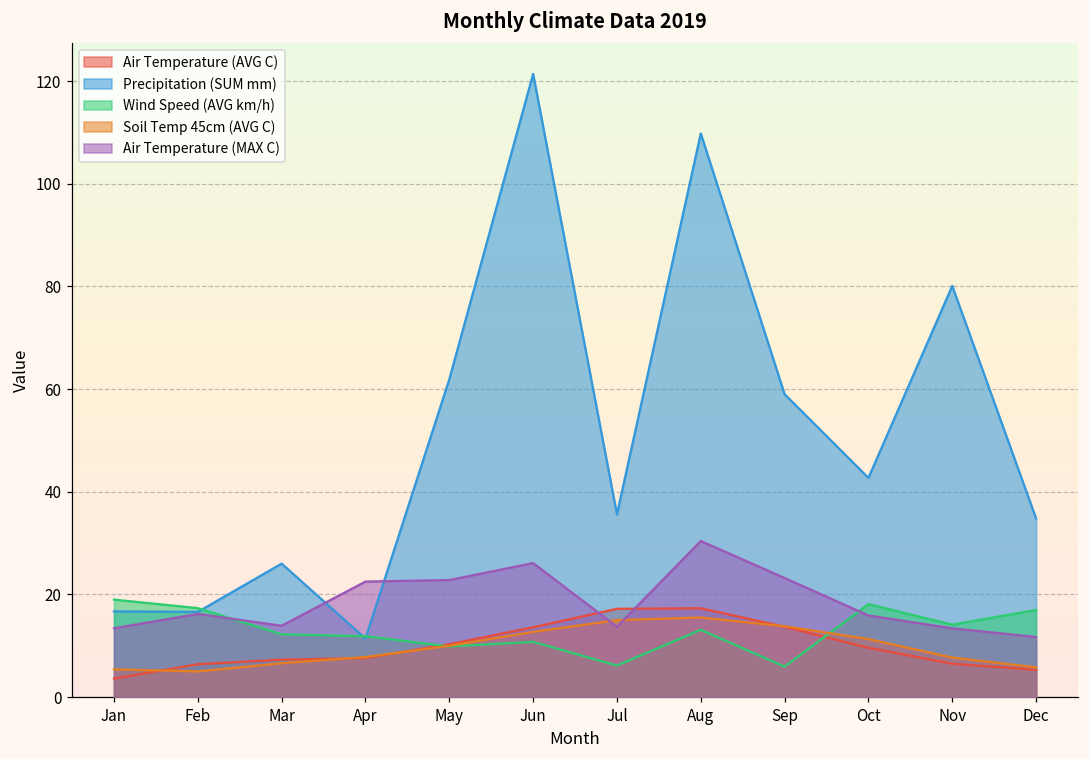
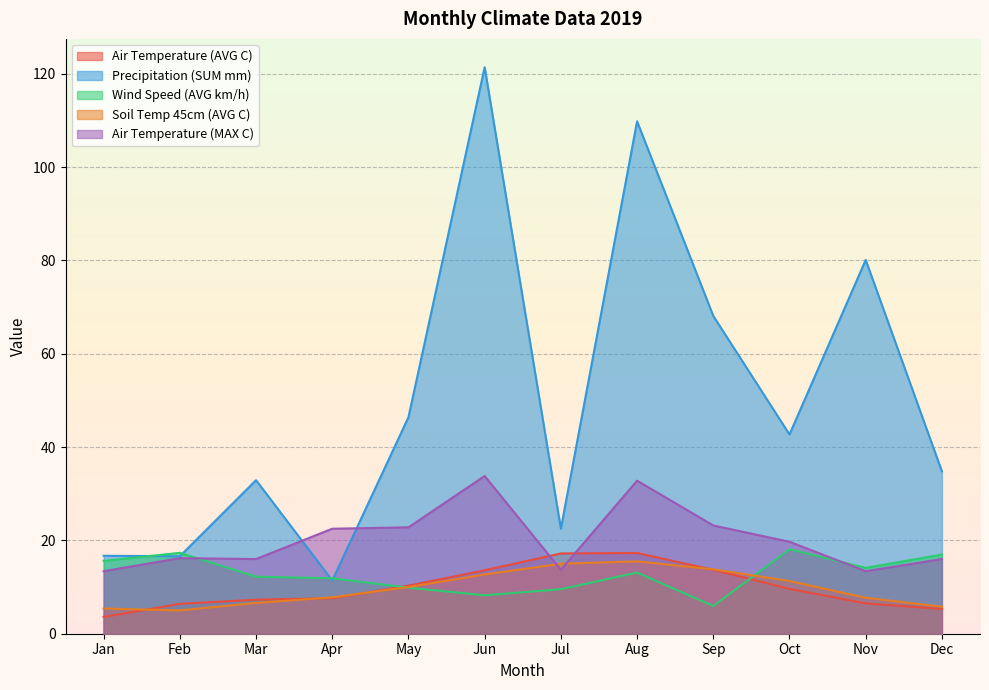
  {
    "Precipitation (SUM mm)": {
      "Jan": 17,
-     "Mar": 26,
-     "May": 62,
+     "Mar": 33,
+     "May": 46,
      "Jun": 121,
-     "Jul": 36,
+     "Jul": 23,
      "Aug": 110,
-     "Sep": 59,
+     "Sep": 68,
      "Oct": 43,
      "Nov": 80,
      "Dec": 35
    },
    "Wind Speed (AVG km/h)": {
-     "Jan": 19,
+     "Jan": 16,
      "Feb": 17,
      "Mar": 12,
-     "Jun": 11,
-     "Jul": 6,
+     "Jun": 8,
+     "Jul": 10,
      "Aug": 13,
      "Sep": 6,
      "Oct": 18,
      "Nov": 14,
      "Dec": 17
    },
    "Air Temperature (MAX C)": {
      "Jan": 13,
-     "Mar": 14,
+     "Mar": 16,
      "Apr": 23,
      "May": 23,
-     "Jun": 26,
+     "Jun": 34,
      "Jul": 14,
-     "Aug": 30,
+     "Aug": 33,
      "Sep": 23,
-     "Oct": 16,
+     "Oct": 20,
      "Nov": 13,
-     "Dec": 12
+     "Dec": 16
    }
  }
